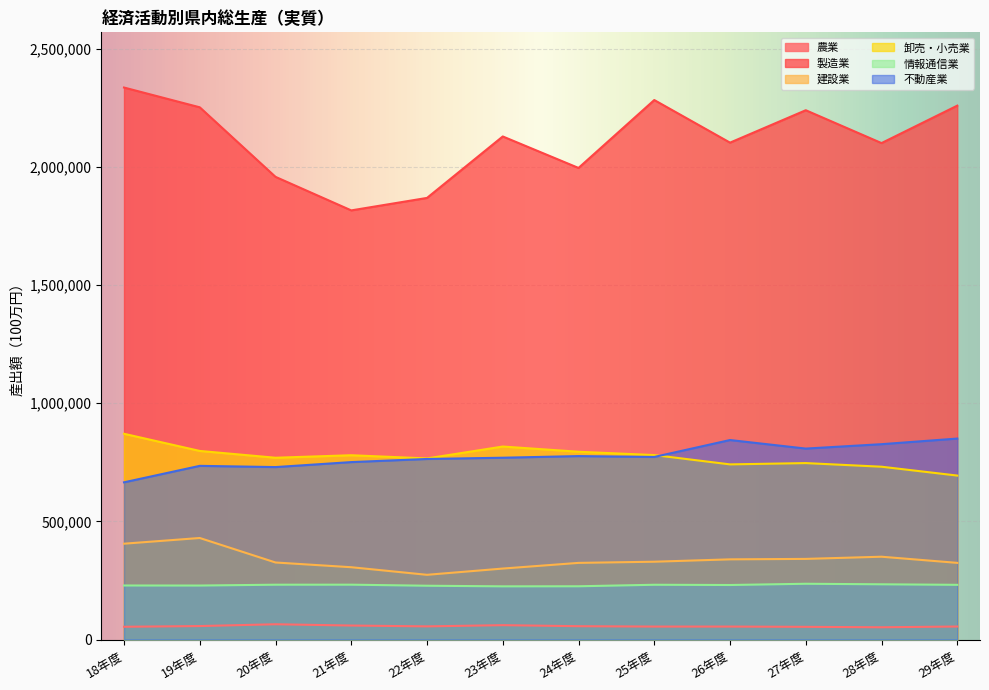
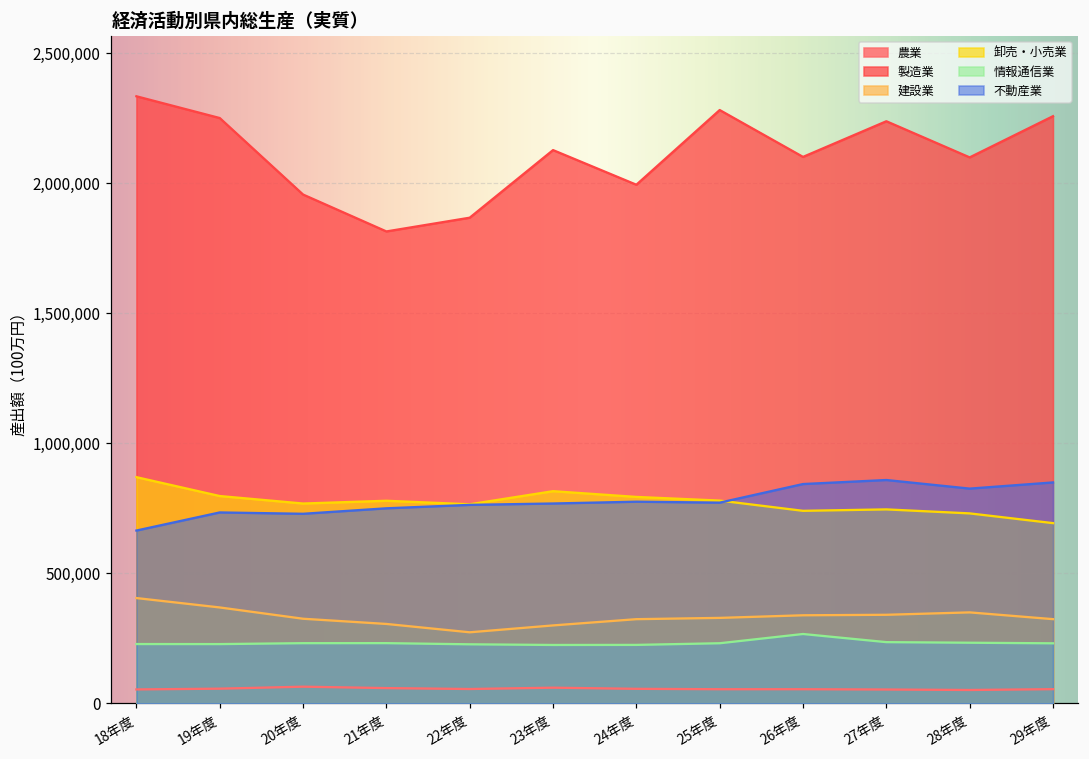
  {
    "建設業": {
      "18年度": "410,000",
-     "19年度": "430,000",
+     "19年度": "370,000",
      "20年度": "330,000",
      "21年度": "310,000",
      "22年度": "270,000",
      "23年度": "300,000",
      "24年度": "320,000",
      "25年度": "330,000",
      "26年度": "340,000",
      "27年度": "340,000",
      "28年度": "350,000",
      "29年度": "320,000"
    },
    "卸売・小売業": {
      "18年度": "870,000",
      "19年度": "800,000",
      "20年度": "770,000",
      "21年度": "780,000",
      "23年度": "820,000",
      "24年度": "790,000",
      "26年度": "740,000",
      "27年度": "750,000",
      "28年度": "730,000",
      "29年度": "690,000"
    },
    "情報通信業": {
      "18年度": "230,000",
      "19年度": "230,000",
      "20年度": "230,000",
      "21年度": "230,000",
      "22年度": "230,000",
      "23年度": "220,000",
      "24年度": "230,000",
      "25年度": "230,000",
-     "26年度": "230,000",
+     "26年度": "270,000",
      "27年度": "240,000",
      "28年度": "230,000",
      "29年度": "230,000"
    },
    "不動産業": {
      "18年度": "670,000",
      "19年度": "730,000",
      "20年度": "730,000",
      "21年度": "750,000",
      "23年度": "770,000",
      "24年度": "780,000",
      "26年度": "840,000",
-     "27年度": "810,000",
+     "27年度": "860,000",
      "28年度": "830,000",
      "29年度": "850,000"
    }
  }
